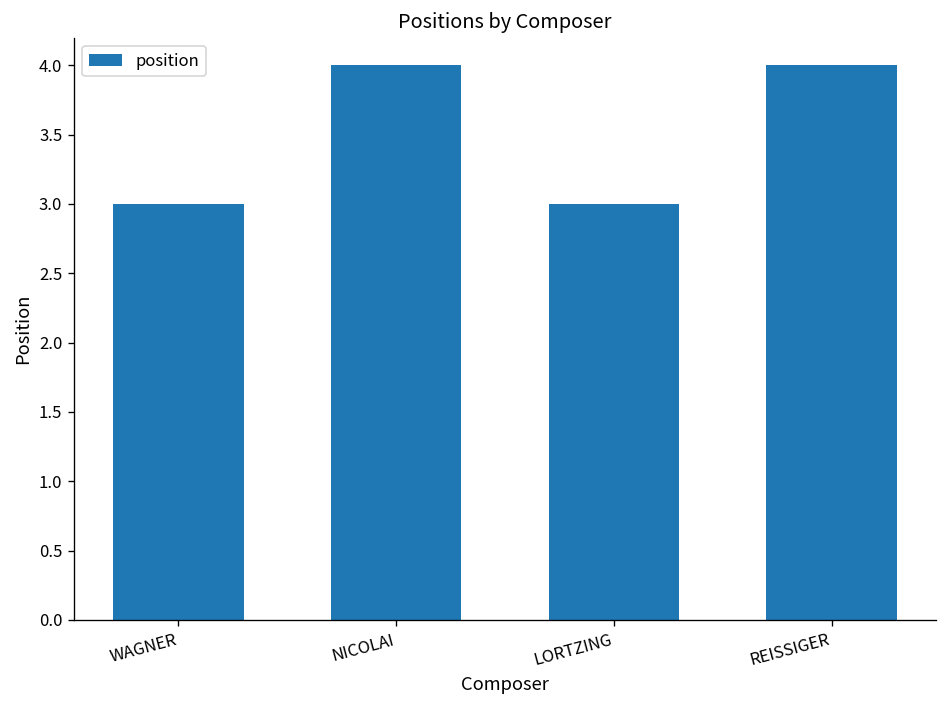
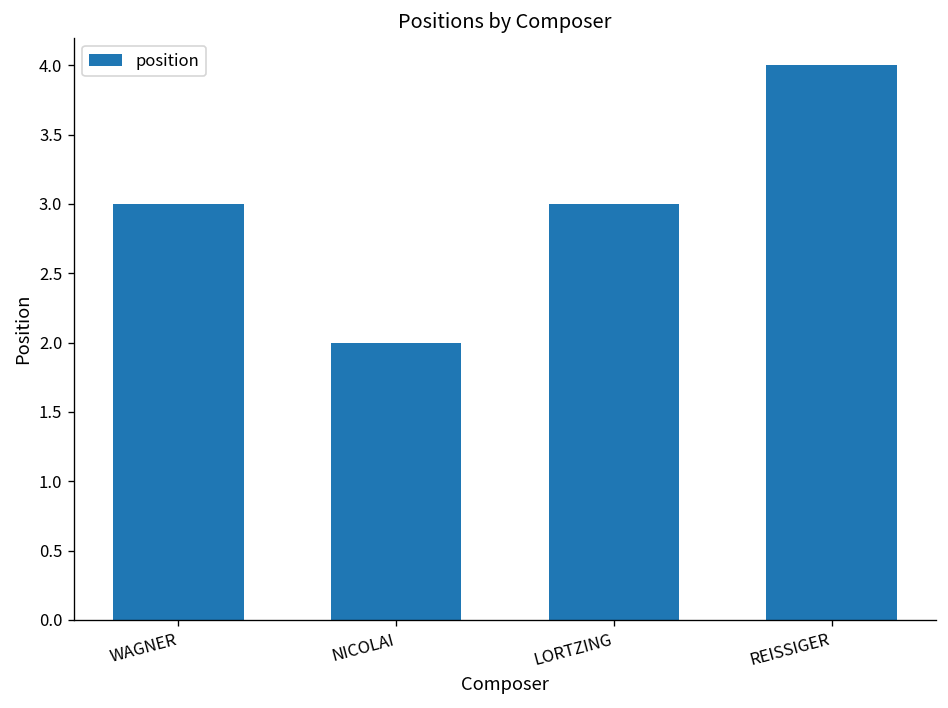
  {
    "WAGNER": 3,
-   "NICOLAI": 4,
+   "NICOLAI": 2,
    "LORTZING": 3,
    "REISSIGER": 4
  }
